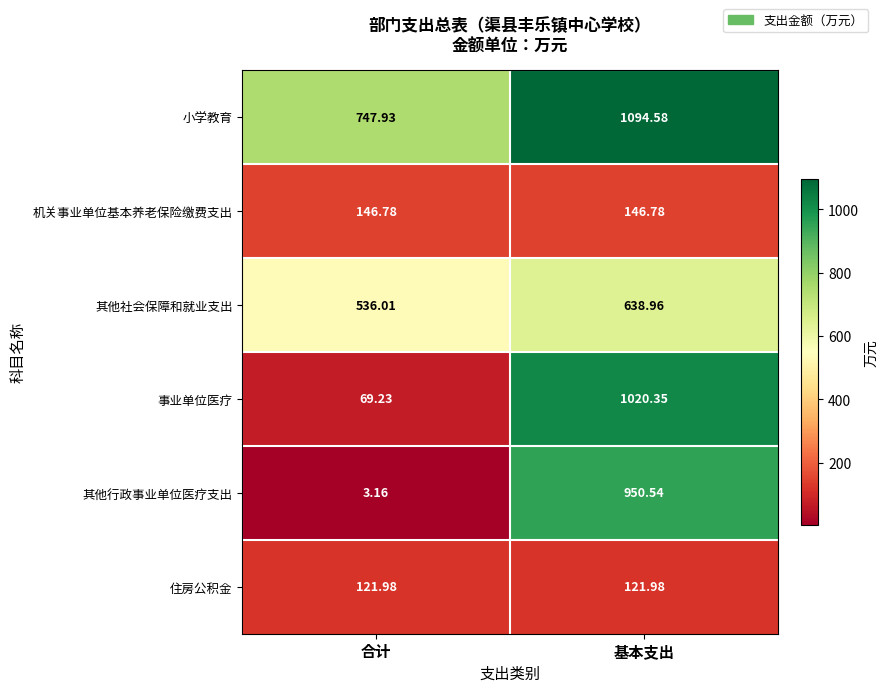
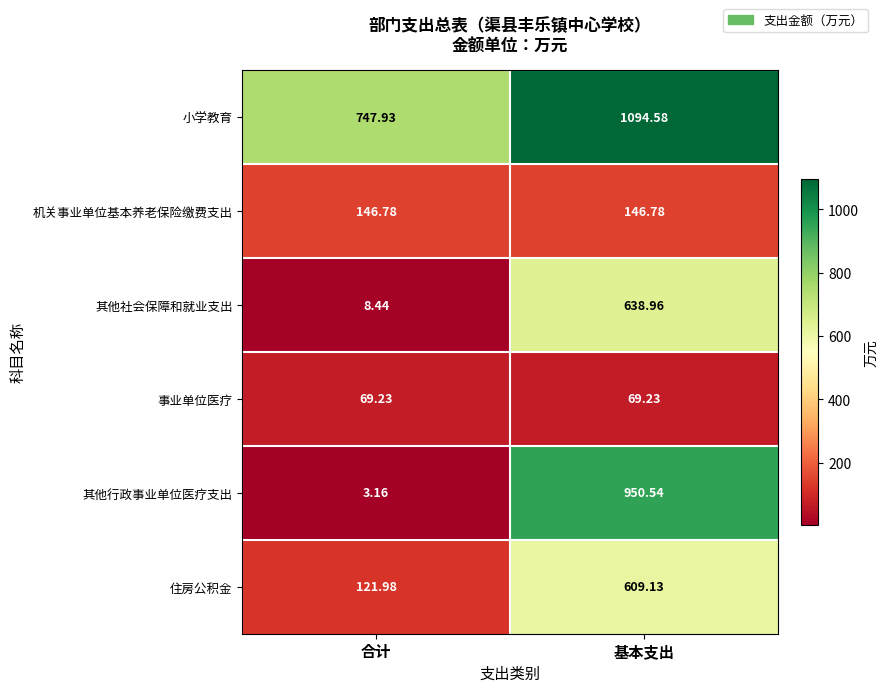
  {
    "小学教育": {
      "合计": 747.93,
      "基本支出": 1094.58
    },
    "机关事业单位基本养老保险缴费支出": {
      "合计": 146.78,
      "基本支出": 146.78
    },
    "其他社会保障和就业支出": {
-     "合计": 536.01,
+     "合计": 8.44,
      "基本支出": 638.96
    },
    "事业单位医疗": {
      "合计": 69.23,
-     "基本支出": 1020.35
+     "基本支出": 69.23
    },
    "其他行政事业单位医疗支出": {
      "合计": 3.16,
      "基本支出": 950.54
    },
    "住房公积金": {
      "合计": 121.98,
-     "基本支出": 121.98
+     "基本支出": 609.13
    }
  }
